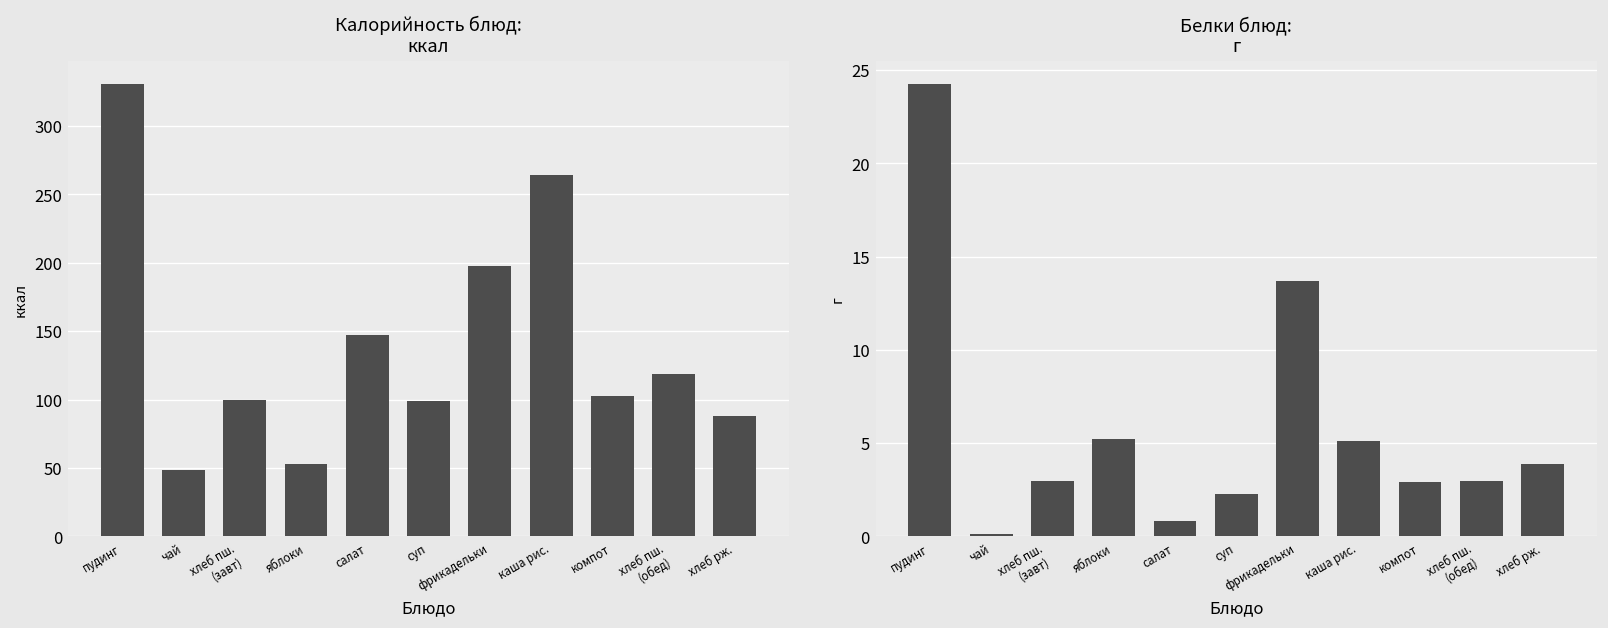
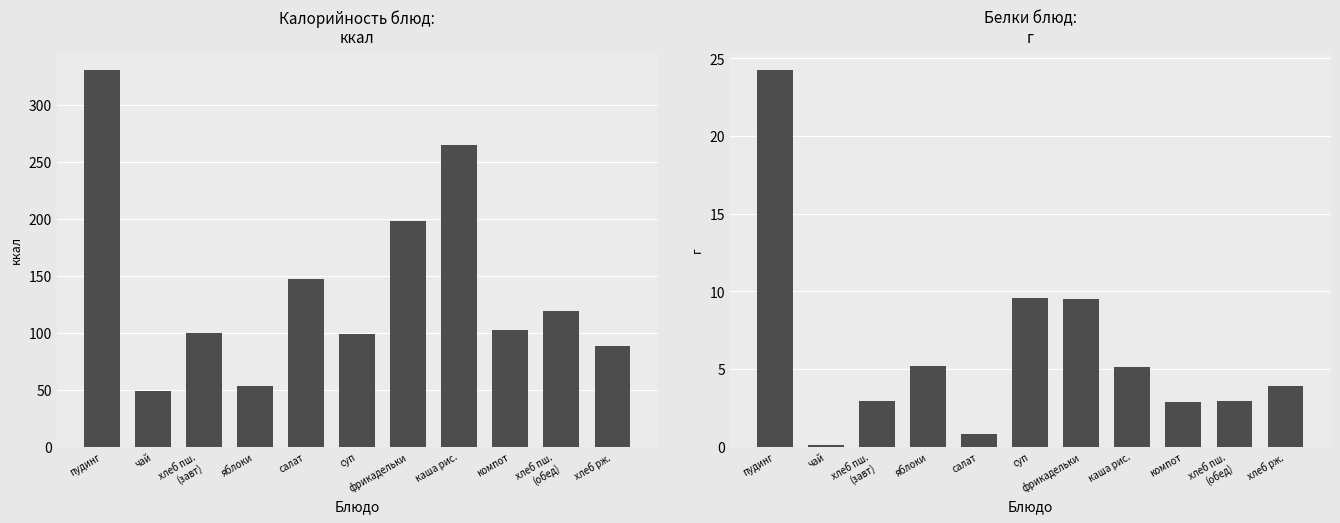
  {
    "Калорийность блюд: ккал": {
      "пудинг": 331,
      "чай": 49,
      "хлеб пш. (завт)": 100,
      "яблоки": 53,
      "салат": 148,
      "суп": 99,
      "фрикадельки": 198,
      "каша рис.": 264,
      "компот": 103,
      "хлеб пш. (обед)": 119,
      "хлеб рж.": 88
    },
    "Белки блюд: г": {
      "пудинг": 24.3,
      "хлеб пш. (завт)": 3.0,
      "яблоки": 5.2,
      "салат": 0.8,
-     "суп": 2.3,
-     "фрикадельки": 13.7,
+     "суп": 9.6,
+     "фрикадельки": 9.5,
      "каша рис.": 5.1,
      "компот": 2.9,
      "хлеб пш. (обед)": 3.0,
      "хлеб рж.": 3.9
    }
  }
